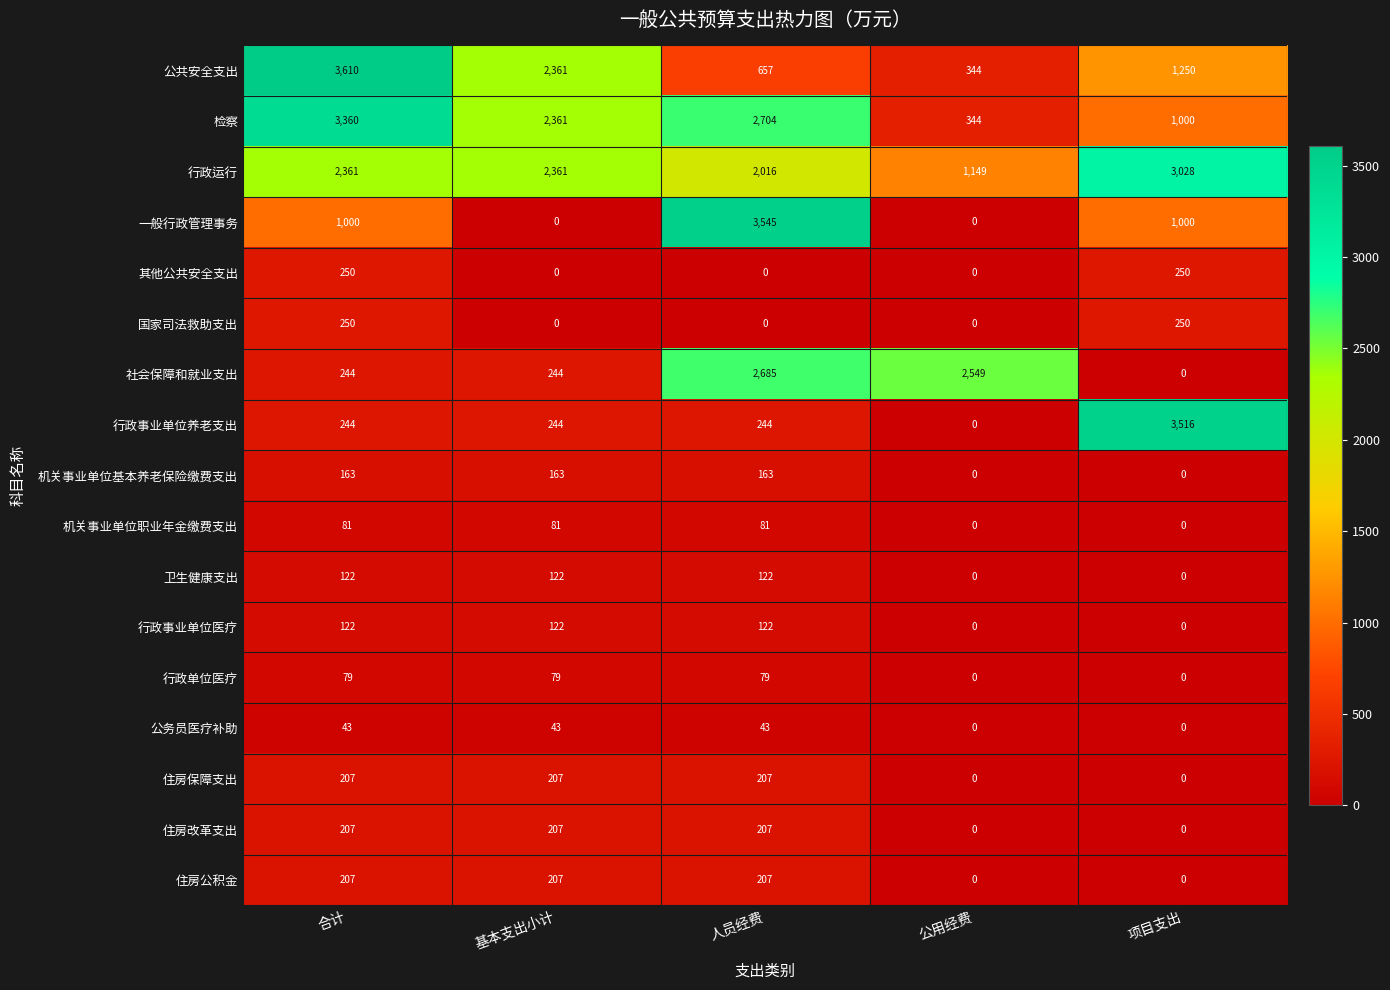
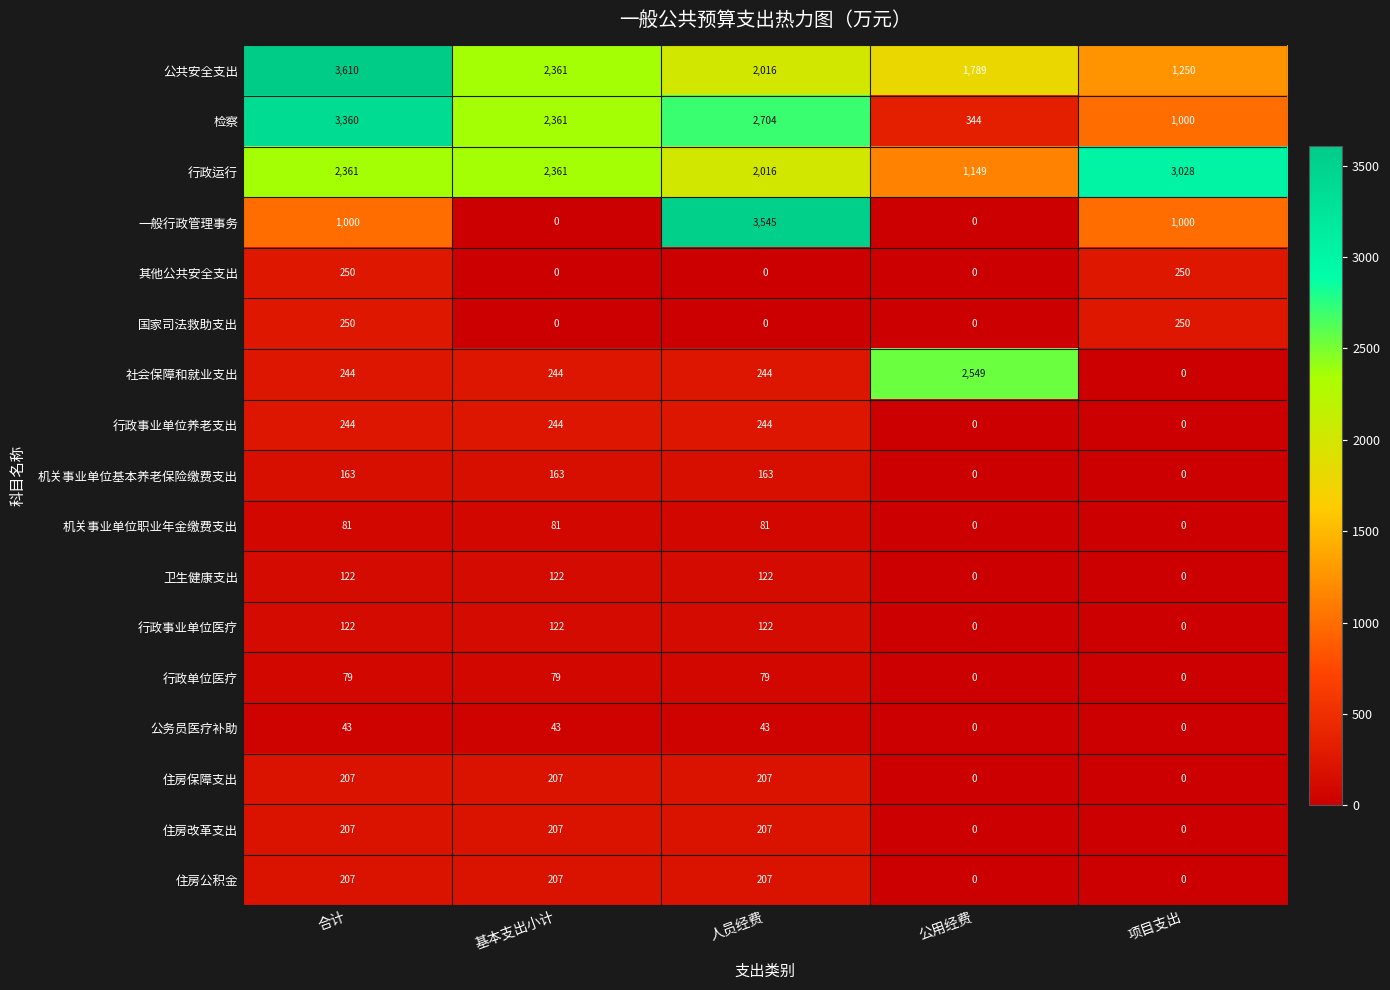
  {
    "公共安全支出": {
      "合计": "3,610",
      "基本支出小计": "2,361",
-     "人员经费": "657",
-     "公用经费": "344",
+     "人员经费": "2,016",
+     "公用经费": "1,789",
      "项目支出": "1,250"
    },
    "检察": {
      "合计": "3,360",
      "基本支出小计": "2,361",
      "人员经费": "2,704",
      "公用经费": "344",
      "项目支出": "1,000"
    },
    "行政运行": {
      "合计": "2,361",
      "基本支出小计": "2,361",
      "人员经费": "2,016",
      "公用经费": "1,149",
      "项目支出": "3,028"
    },
    "一般行政管理事务": {
      "合计": "1,000",
      "基本支出小计": "0",
      "人员经费": "3,545",
      "公用经费": "0",
      "项目支出": "1,000"
    },
    "其他公共安全支出": {
      "合计": "250",
      "基本支出小计": "0",
      "人员经费": "0",
      "公用经费": "0",
      "项目支出": "250"
    },
    "国家司法救助支出": {
      "合计": "250",
      "基本支出小计": "0",
      "人员经费": "0",
      "公用经费": "0",
      "项目支出": "250"
    },
    "社会保障和就业支出": {
      "合计": "244",
      "基本支出小计": "244",
-     "人员经费": "2,685",
+     "人员经费": "244",
      "公用经费": "2,549",
      "项目支出": "0"
    },
    "行政事业单位养老支出": {
      "合计": "244",
      "基本支出小计": "244",
      "人员经费": "244",
      "公用经费": "0",
-     "项目支出": "3,516"
+     "项目支出": "0"
    },
    "机关事业单位基本养老保险缴费支出": {
      "合计": "163",
      "基本支出小计": "163",
      "人员经费": "163",
      "公用经费": "0",
      "项目支出": "0"
    },
    "机关事业单位职业年金缴费支出": {
      "合计": "81",
      "基本支出小计": "81",
      "人员经费": "81",
      "公用经费": "0",
      "项目支出": "0"
    },
    "卫生健康支出": {
      "合计": "122",
      "基本支出小计": "122",
      "人员经费": "122",
      "公用经费": "0",
      "项目支出": "0"
    },
    "行政事业单位医疗": {
      "合计": "122",
      "基本支出小计": "122",
      "人员经费": "122",
      "公用经费": "0",
      "项目支出": "0"
    },
    "行政单位医疗": {
      "合计": "79",
      "基本支出小计": "79",
      "人员经费": "79",
      "公用经费": "0",
      "项目支出": "0"
    },
    "公务员医疗补助": {
      "合计": "43",
      "基本支出小计": "43",
      "人员经费": "43",
      "公用经费": "0",
      "项目支出": "0"
    },
    "住房保障支出": {
      "合计": "207",
      "基本支出小计": "207",
      "人员经费": "207",
      "公用经费": "0",
      "项目支出": "0"
    },
    "住房改革支出": {
      "合计": "207",
      "基本支出小计": "207",
      "人员经费": "207",
      "公用经费": "0",
      "项目支出": "0"
    },
    "住房公积金": {
      "合计": "207",
      "基本支出小计": "207",
      "人员经费": "207",
      "公用经费": "0",
      "项目支出": "0"
    }
  }
